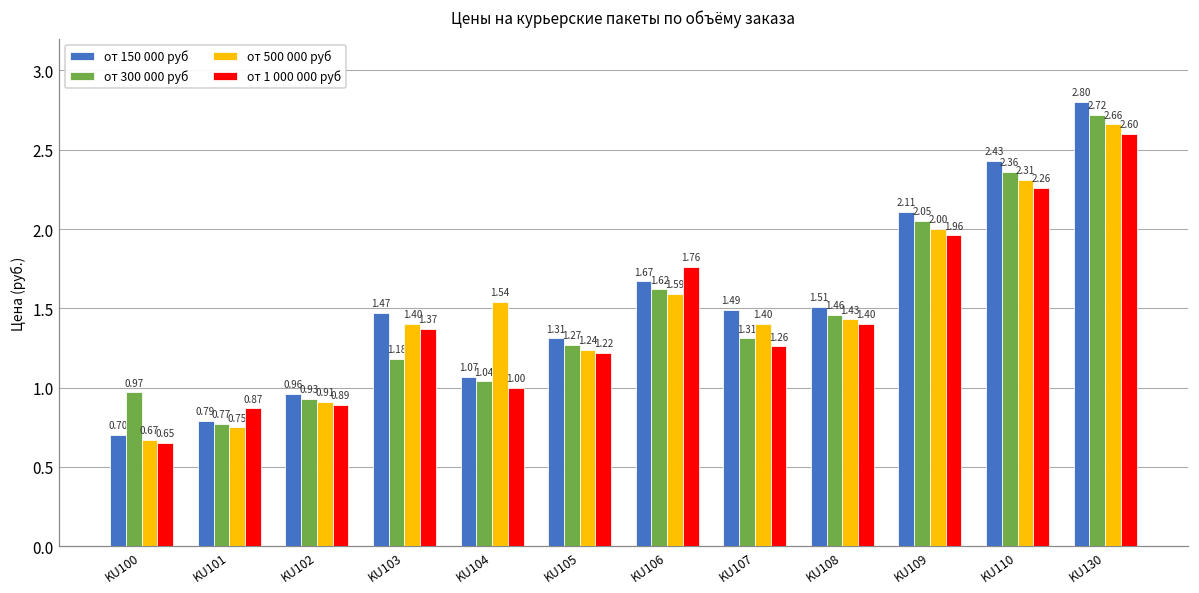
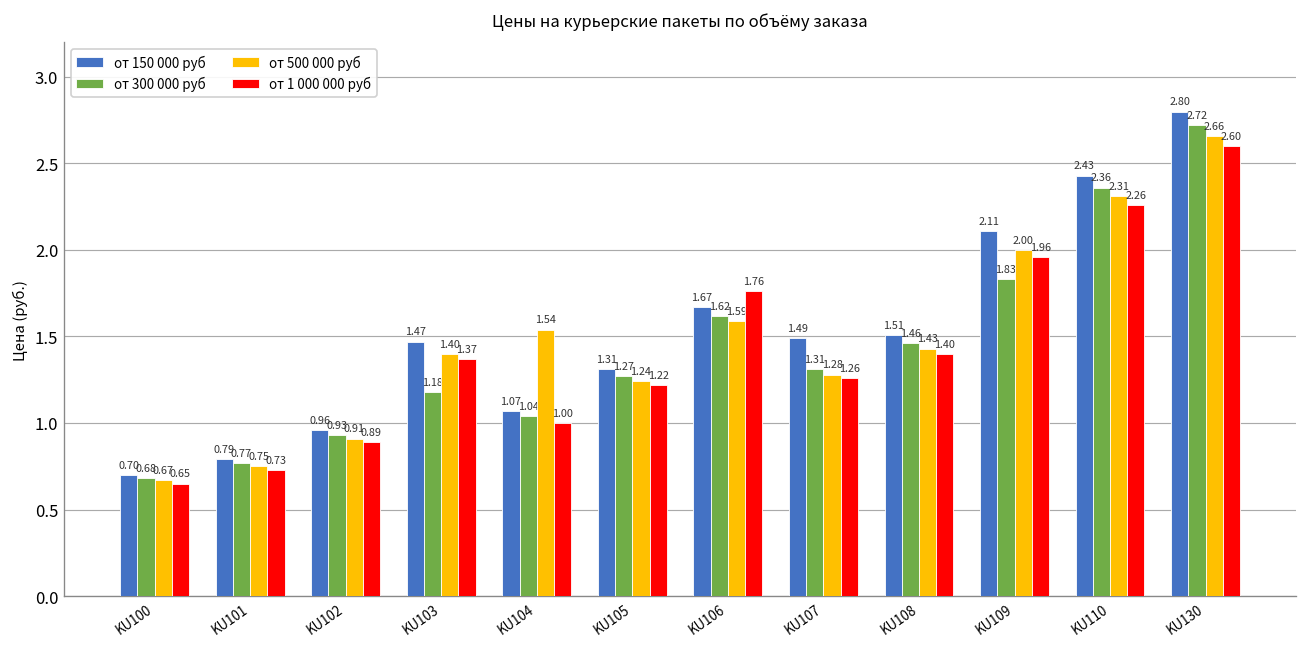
  {
    "от 150 000 руб": {
      "KU100": 0.70,
      "KU101": 0.79,
      "KU102": 0.96,
      "KU103": 1.47,
      "KU104": 1.07,
      "KU105": 1.31,
      "KU106": 1.67,
      "KU107": 1.49,
      "KU108": 1.51,
      "KU109": 2.11,
      "KU110": 2.43,
      "KU130": 2.80
    },
    "от 300 000 руб": {
-     "KU100": 0.97,
+     "KU100": 0.68,
      "KU101": 0.77,
      "KU102": 0.93,
      "KU103": 1.18,
      "KU104": 1.04,
      "KU105": 1.27,
      "KU106": 1.62,
      "KU107": 1.31,
      "KU108": 1.46,
-     "KU109": 2.05,
+     "KU109": 1.83,
      "KU110": 2.36,
      "KU130": 2.72
    },
    "от 500 000 руб": {
      "KU100": 0.67,
      "KU101": 0.75,
      "KU102": 0.91,
      "KU103": 1.40,
      "KU104": 1.54,
      "KU105": 1.24,
      "KU106": 1.59,
-     "KU107": 1.40,
+     "KU107": 1.28,
      "KU108": 1.43,
      "KU109": 2.00,
      "KU110": 2.31,
      "KU130": 2.66
    },
    "от 1 000 000 руб": {
      "KU100": 0.65,
-     "KU101": 0.87,
+     "KU101": 0.73,
      "KU102": 0.89,
      "KU103": 1.37,
      "KU104": 1.00,
      "KU105": 1.22,
      "KU106": 1.76,
      "KU107": 1.26,
      "KU108": 1.40,
      "KU109": 1.96,
      "KU110": 2.26,
      "KU130": 2.60
    }
  }
